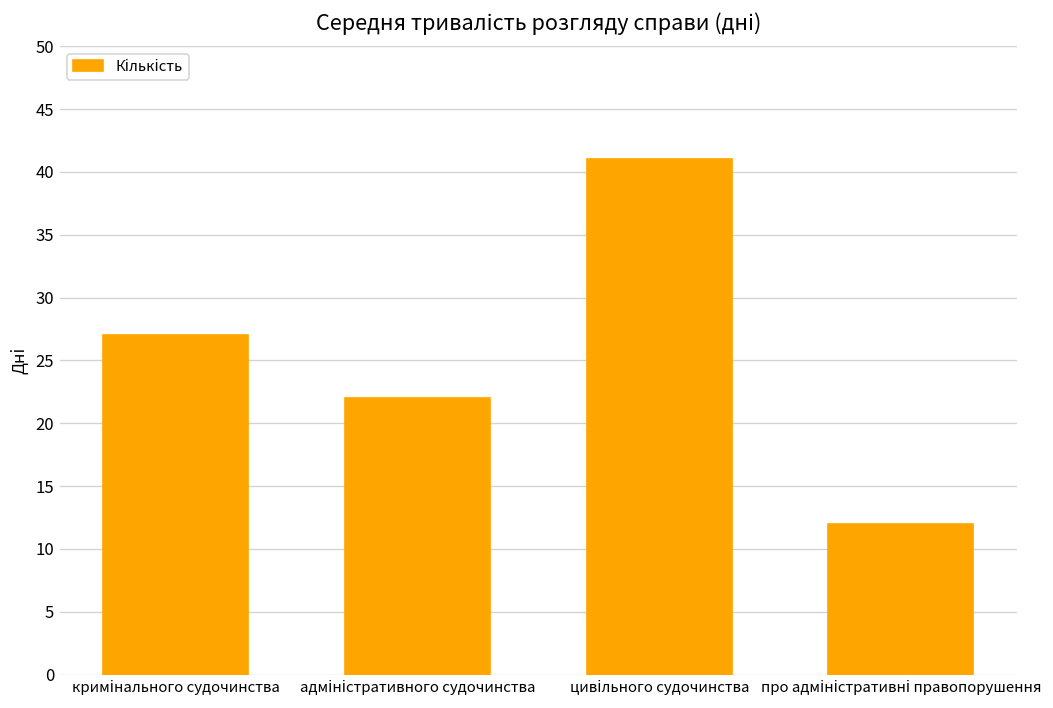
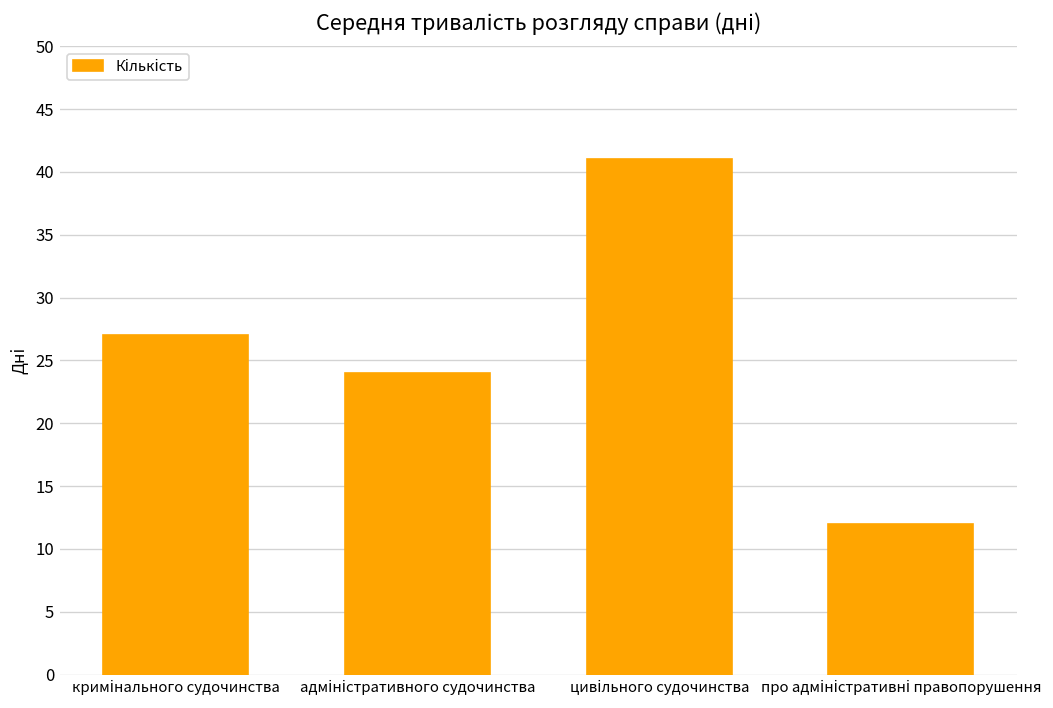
  {
    "кримінального судочинства": 27,
-   "адміністративного судочинства": 22,
+   "адміністративного судочинства": 24,
    "цивільного судочинства": 41,
    "про адміністративні правопорушення": 12
  }
